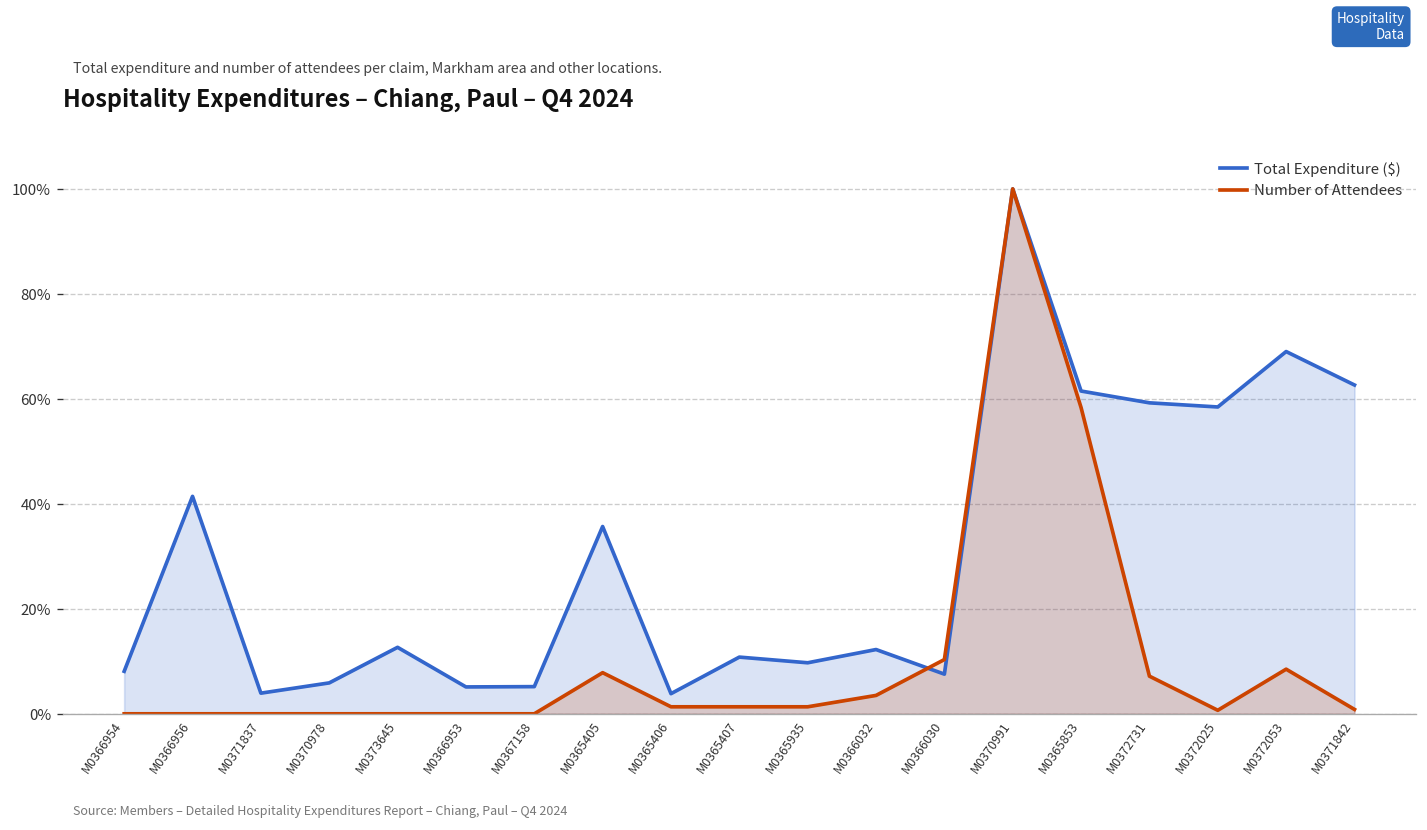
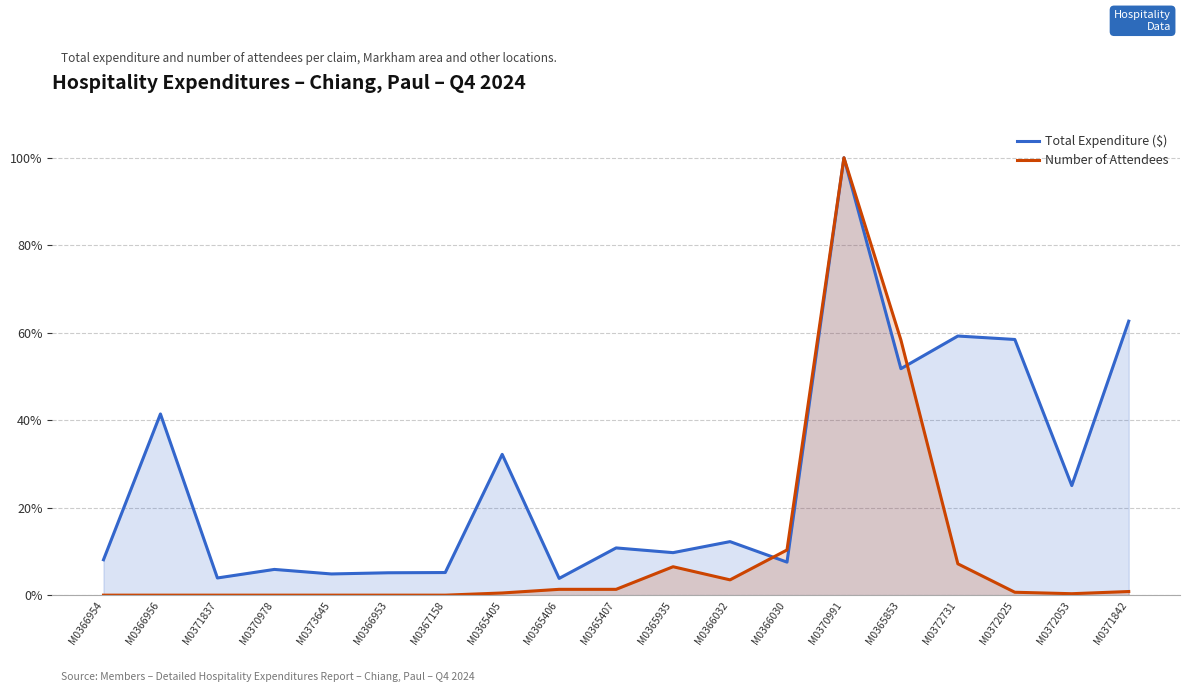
  {
    "Total Expenditure ($)": {
      "M0366954": "8%",
      "M0366956": "41%",
      "M0371837": "4%",
      "M0370978": "6%",
-     "M0373645": "13%",
+     "M0373645": "5%",
      "M0366953": "5%",
      "M0367158": "5%",
-     "M0365405": "36%",
+     "M0365405": "32%",
      "M0365406": "4%",
      "M0365407": "11%",
      "M0365935": "10%",
      "M0366032": "12%",
      "M0366030": "8%",
-     "M0365853": "61%",
+     "M0365853": "52%",
      "M0372731": "59%",
      "M0372025": "58%",
-     "M0372053": "69%",
+     "M0372053": "25%",
      "M0371842": "63%"
    },
    "Number of Attendees": {
      "M0366954": "0%",
      "M0366956": "0%",
      "M0371837": "0%",
      "M0370978": "0%",
      "M0373645": "0%",
      "M0366953": "0%",
      "M0367158": "0%",
-     "M0365405": "8%",
+     "M0365405": "1%",
      "M0365406": "1%",
      "M0365407": "1%",
-     "M0365935": "1%",
+     "M0365935": "7%",
      "M0366032": "4%",
      "M0366030": "10%",
      "M0365853": "58%",
      "M0372731": "7%",
      "M0372025": "1%",
-     "M0372053": "9%",
+     "M0372053": "0%",
      "M0371842": "1%"
    }
  }
